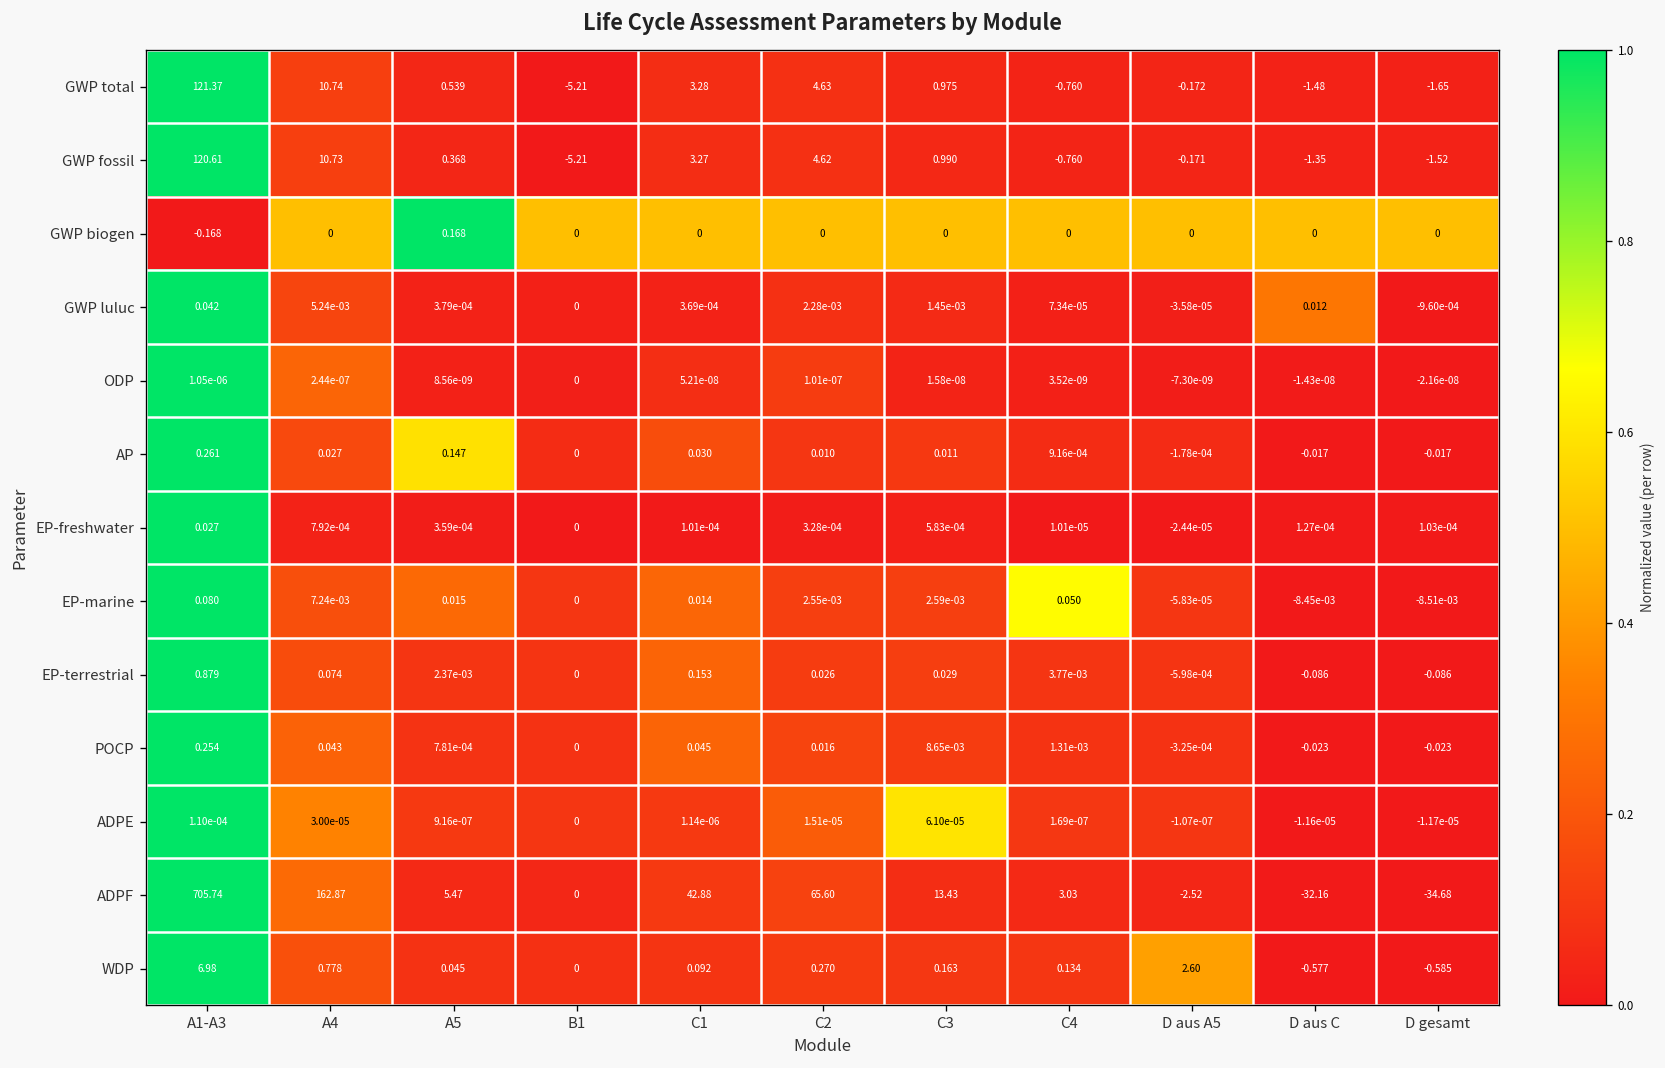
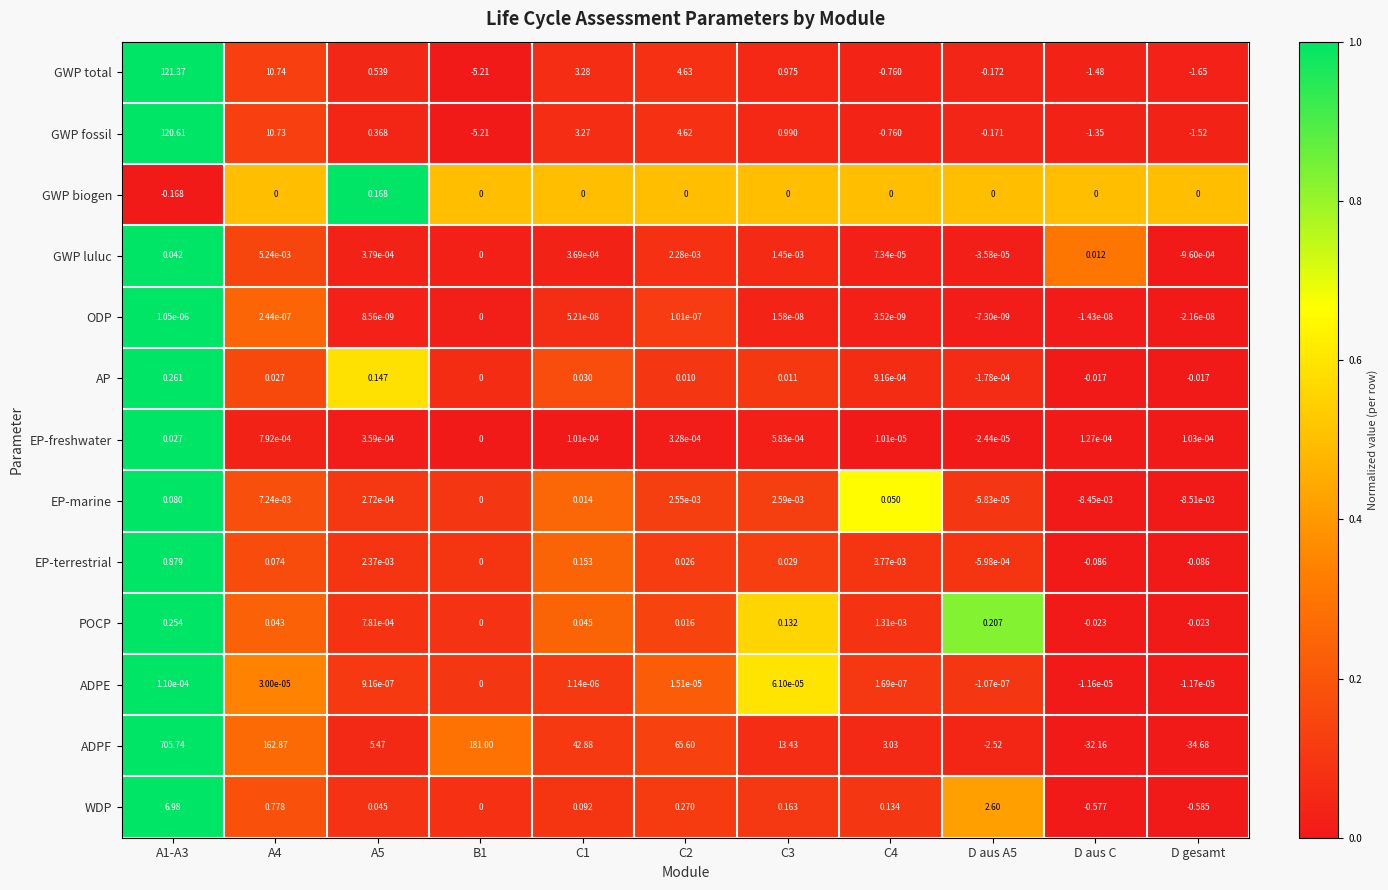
  {
    "GWP total": {
      "A1-A3": "121.37",
      "A4": "10.74",
      "A5": "0.539",
      "B1": "-5.21",
      "C1": "3.28",
      "C2": "4.63",
      "C3": "0.975",
      "C4": "-0.760",
      "D aus A5": "-0.172",
      "D aus C": "-1.48",
      "D gesamt": "-1.65"
    },
    "GWP fossil": {
      "A1-A3": "120.61",
      "A4": "10.73",
      "A5": "0.368",
      "B1": "-5.21",
      "C1": "3.27",
      "C2": "4.62",
      "C3": "0.990",
      "C4": "-0.760",
      "D aus A5": "-0.171",
      "D aus C": "-1.35",
      "D gesamt": "-1.52"
    },
    "GWP biogen": {
      "A1-A3": "-0.168",
      "A4": "0",
      "A5": "0.168",
      "B1": "0",
      "C1": "0",
      "C2": "0",
      "C3": "0",
      "C4": "0",
      "D aus A5": "0",
      "D aus C": "0",
      "D gesamt": "0"
    },
    "GWP luluc": {
      "A1-A3": "0.042",
      "A4": "5.24e-03",
      "A5": "3.79e-04",
      "B1": "0",
      "C1": "3.69e-04",
      "C2": "2.28e-03",
      "C3": "1.45e-03",
      "C4": "7.34e-05",
      "D aus A5": "-3.58e-05",
      "D aus C": "0.012",
      "D gesamt": "-9.60e-04"
    },
    "ODP": {
      "A1-A3": "1.05e-06",
      "A4": "2.44e-07",
      "A5": "8.56e-09",
      "B1": "0",
      "C1": "5.21e-08",
      "C2": "1.01e-07",
      "C3": "1.58e-08",
      "C4": "3.52e-09",
      "D aus A5": "-7.30e-09",
      "D aus C": "-1.43e-08",
      "D gesamt": "-2.16e-08"
    },
    "AP": {
      "A1-A3": "0.261",
      "A4": "0.027",
      "A5": "0.147",
      "B1": "0",
      "C1": "0.030",
      "C2": "0.010",
      "C3": "0.011",
      "C4": "9.16e-04",
      "D aus A5": "-1.78e-04",
      "D aus C": "-0.017",
      "D gesamt": "-0.017"
    },
    "EP-freshwater": {
      "A1-A3": "0.027",
      "A4": "7.92e-04",
      "A5": "3.59e-04",
      "B1": "0",
      "C1": "1.01e-04",
      "C2": "3.28e-04",
      "C3": "5.83e-04",
      "C4": "1.01e-05",
      "D aus A5": "-2.44e-05",
      "D aus C": "1.27e-04",
      "D gesamt": "1.03e-04"
    },
    "EP-marine": {
      "A1-A3": "0.080",
      "A4": "7.24e-03",
-     "A5": "0.015",
+     "A5": "2.72e-04",
      "B1": "0",
      "C1": "0.014",
      "C2": "2.55e-03",
      "C3": "2.59e-03",
      "C4": "0.050",
      "D aus A5": "-5.83e-05",
      "D aus C": "-8.45e-03",
      "D gesamt": "-8.51e-03"
    },
    "EP-terrestrial": {
      "A1-A3": "0.879",
      "A4": "0.074",
      "A5": "2.37e-03",
      "B1": "0",
      "C1": "0.153",
      "C2": "0.026",
      "C3": "0.029",
      "C4": "3.77e-03",
      "D aus A5": "-5.98e-04",
      "D aus C": "-0.086",
      "D gesamt": "-0.086"
    },
    "POCP": {
      "A1-A3": "0.254",
      "A4": "0.043",
      "A5": "7.81e-04",
      "B1": "0",
      "C1": "0.045",
      "C2": "0.016",
-     "C3": "8.65e-03",
+     "C3": "0.132",
      "C4": "1.31e-03",
-     "D aus A5": "-3.25e-04",
+     "D aus A5": "0.207",
      "D aus C": "-0.023",
      "D gesamt": "-0.023"
    },
    "ADPE": {
      "A1-A3": "1.10e-04",
      "A4": "3.00e-05",
      "A5": "9.16e-07",
      "B1": "0",
      "C1": "1.14e-06",
      "C2": "1.51e-05",
      "C3": "6.10e-05",
      "C4": "1.69e-07",
      "D aus A5": "-1.07e-07",
      "D aus C": "-1.16e-05",
      "D gesamt": "-1.17e-05"
    },
    "ADPF": {
      "A1-A3": "705.74",
      "A4": "162.87",
      "A5": "5.47",
-     "B1": "0",
+     "B1": "181.00",
      "C1": "42.88",
      "C2": "65.60",
      "C3": "13.43",
      "C4": "3.03",
      "D aus A5": "-2.52",
      "D aus C": "-32.16",
      "D gesamt": "-34.68"
    },
    "WDP": {
      "A1-A3": "6.98",
      "A4": "0.778",
      "A5": "0.045",
      "B1": "0",
      "C1": "0.092",
      "C2": "0.270",
      "C3": "0.163",
      "C4": "0.134",
      "D aus A5": "2.60",
      "D aus C": "-0.577",
      "D gesamt": "-0.585"
    }
  }
